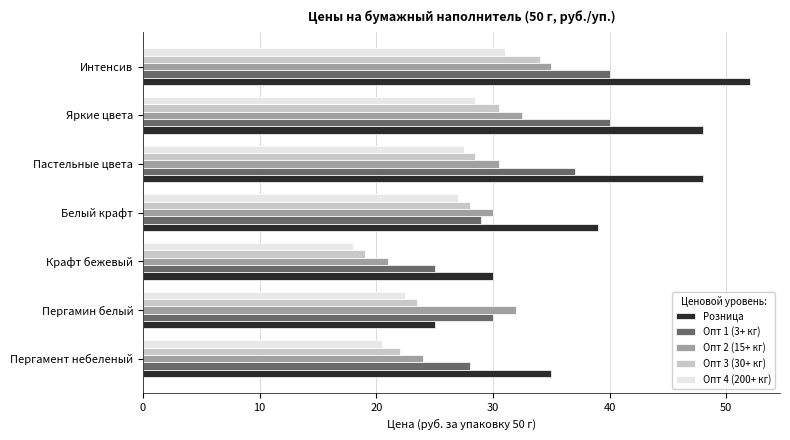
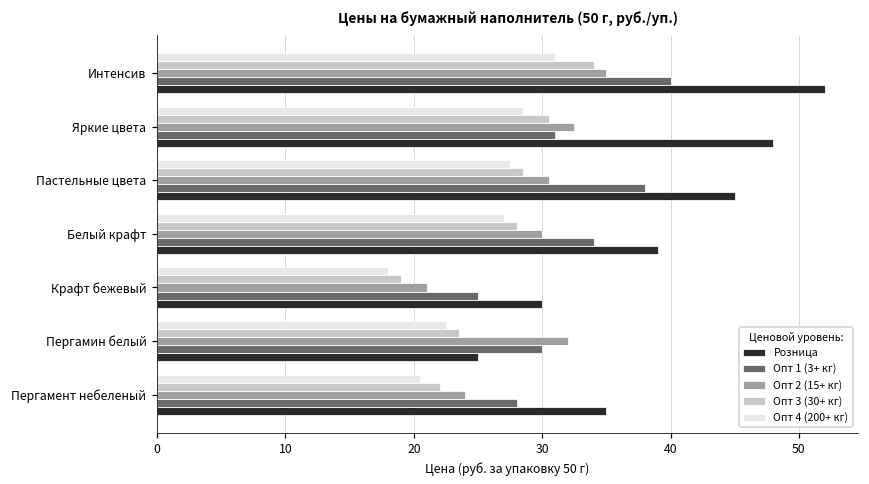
  {
    "Розница": {
      "Интенсив": 52,
      "Яркие цвета": 48,
-     "Пастельные цвета": 48,
+     "Пастельные цвета": 45,
      "Белый крафт": 39,
      "Крафт бежевый": 30,
      "Пергамин белый": 25,
      "Пергамент небеленый": 35
    },
    "Опт 1 (3+ кг)": {
      "Интенсив": 40,
-     "Яркие цвета": 40,
-     "Пастельные цвета": 37,
-     "Белый крафт": 29,
+     "Яркие цвета": 31,
+     "Пастельные цвета": 38,
+     "Белый крафт": 34,
      "Крафт бежевый": 25,
      "Пергамин белый": 30,
      "Пергамент небеленый": 28
    },
    "Опт 2 (15+ кг)": {
      "Интенсив": 35,
      "Яркие цвета": 32.5,
      "Пастельные цвета": 30.5,
      "Белый крафт": 30,
      "Крафт бежевый": 21,
      "Пергамин белый": 32,
      "Пергамент небеленый": 24
    }
  }
